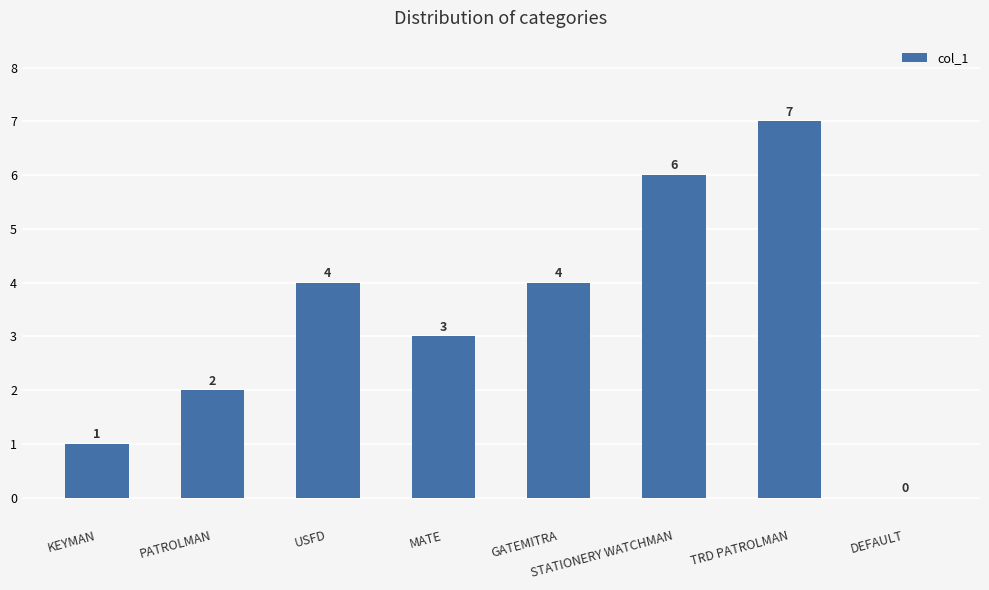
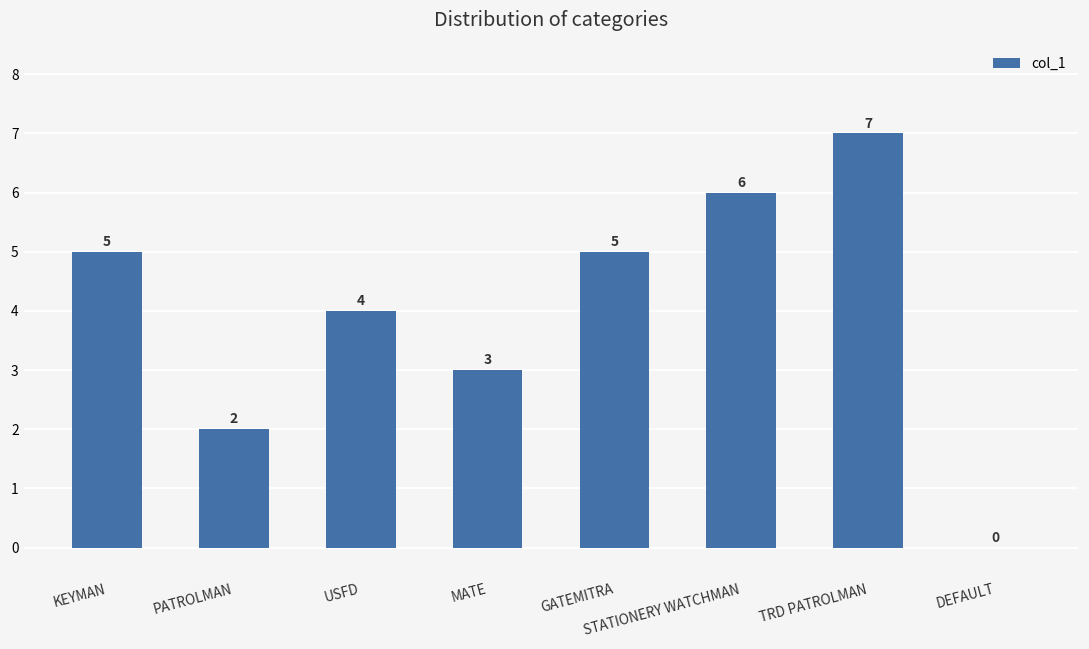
  {
-   "KEYMAN": 1,
+   "KEYMAN": 5,
    "PATROLMAN": 2,
    "USFD": 4,
    "MATE": 3,
-   "GATEMITRA": 4,
+   "GATEMITRA": 5,
    "STATIONERY WATCHMAN": 6,
    "TRD PATROLMAN": 7,
    "DEFAULT": 0
  }
